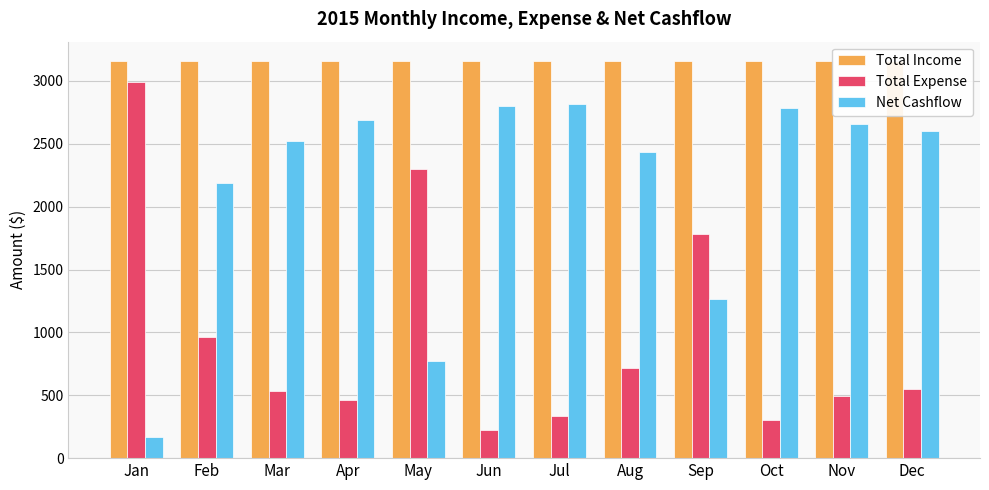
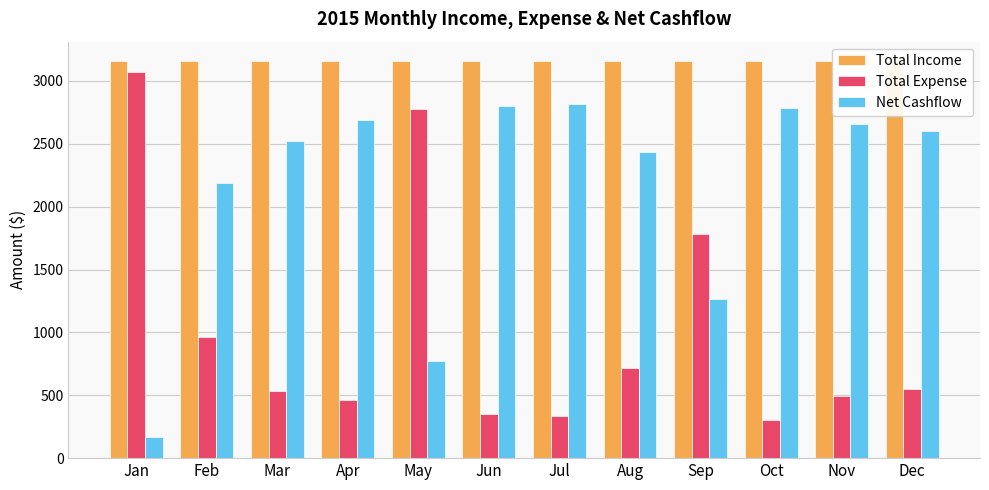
  {
    "Total Income": {
      "Jan": 3160,
      "Feb": 3160,
      "Mar": 3160,
      "Apr": 3160,
      "May": 3160,
      "Jun": 3160,
      "Jul": 3160,
      "Aug": 3160,
      "Sep": 3160,
      "Oct": 3160,
      "Nov": 3160
    },
    "Total Expense": {
-     "Jan": 2990,
+     "Jan": 3070,
      "Feb": 960,
      "Mar": 540,
      "Apr": 460,
-     "May": 2300,
-     "Jun": 220,
+     "May": 2780,
+     "Jun": 350,
      "Jul": 340,
      "Aug": 720,
      "Sep": 1780,
      "Oct": 300,
      "Nov": 500,
      "Dec": 550
    },
    "Net Cashflow": {
      "Jan": 170,
      "Feb": 2190,
      "Mar": 2530,
      "Apr": 2690,
      "May": 770,
      "Jun": 2800,
      "Jul": 2820,
      "Aug": 2440,
      "Sep": 1270,
      "Oct": 2780,
      "Nov": 2660,
      "Dec": 2600
    }
  }
